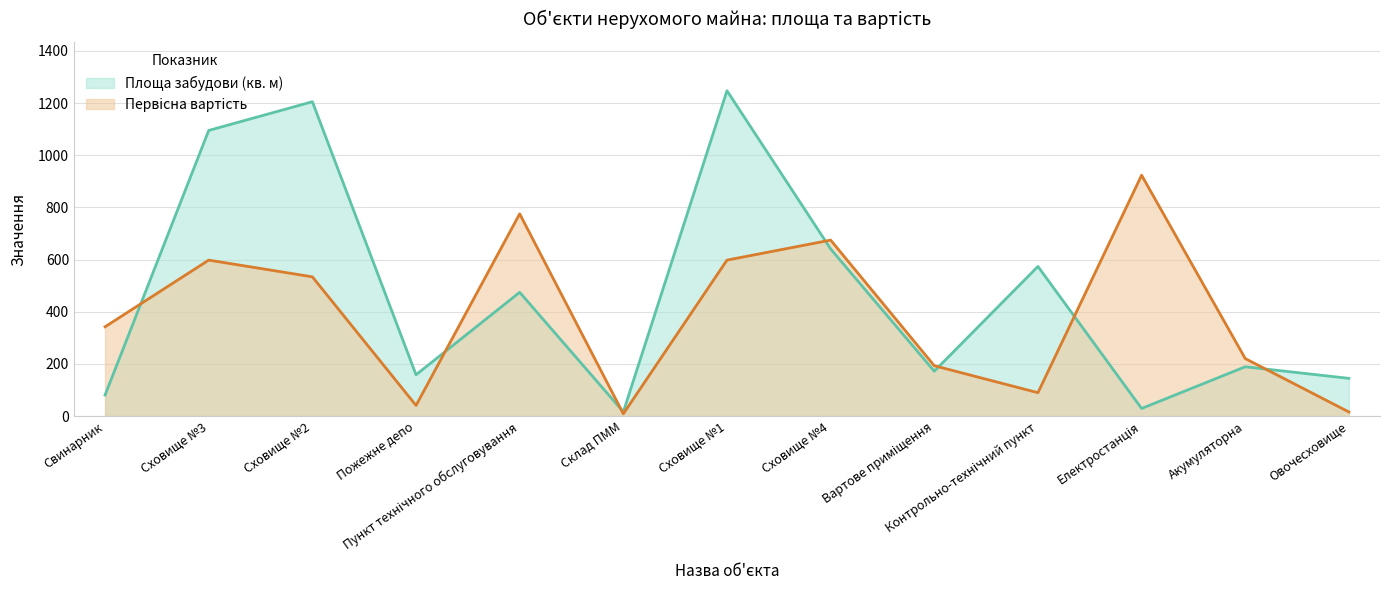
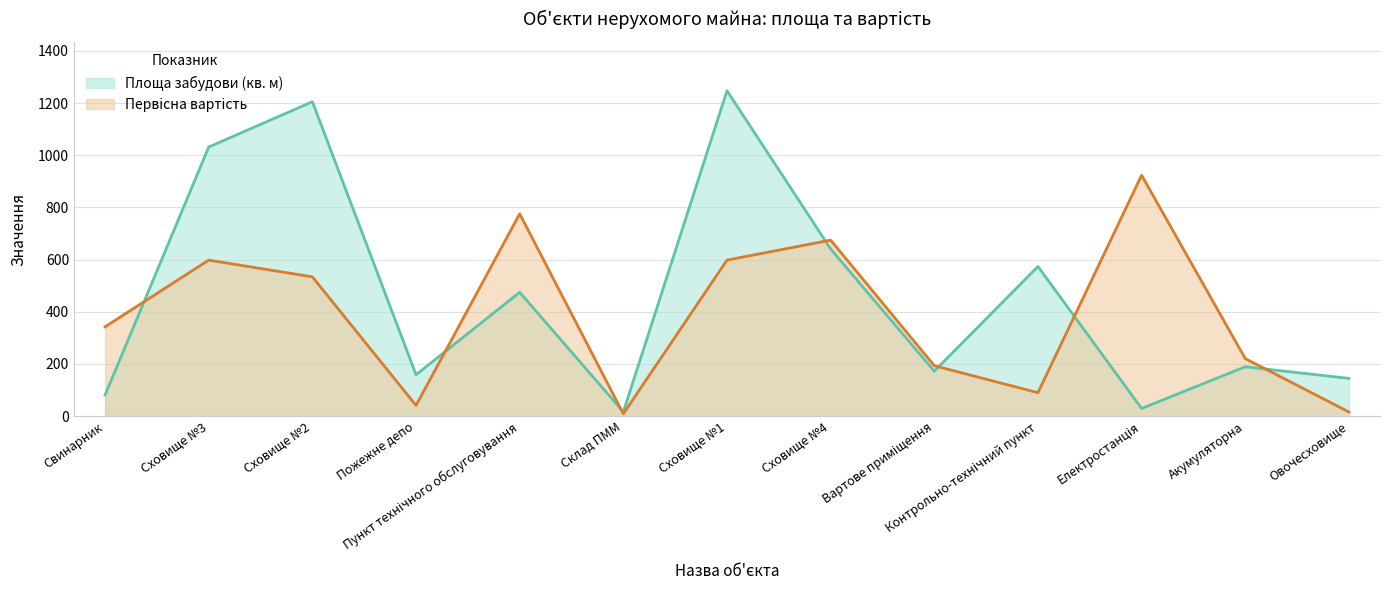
  {
    "Площа забудови (кв. м)": {
      "Свинарник": 80,
-     "Сховище №3": 1100,
+     "Сховище №3": 1030,
      "Сховище №2": 1210,
      "Пожежне депо": 160,
      "Пункт технічного обслуговування": 470,
      "Сховище №1": 1250,
      "Сховище №4": 640,
      "Вартове приміщення": 170,
      "Контрольно-технічний пункт": 570,
      "Електростанція": 30,
      "Акумуляторна": 190,
      "Овочесховище": 140
    },
    "Первісна вартість": {
      "Свинарник": 340,
      "Сховище №3": 600,
      "Сховище №2": 530,
      "Пожежне депо": 40,
      "Пункт технічного обслуговування": 780,
      "Сховище №1": 600,
      "Сховище №4": 670,
      "Вартове приміщення": 190,
      "Контрольно-технічний пункт": 90,
      "Електростанція": 920,
      "Акумуляторна": 220,
      "Овочесховище": 20
    }
  }
